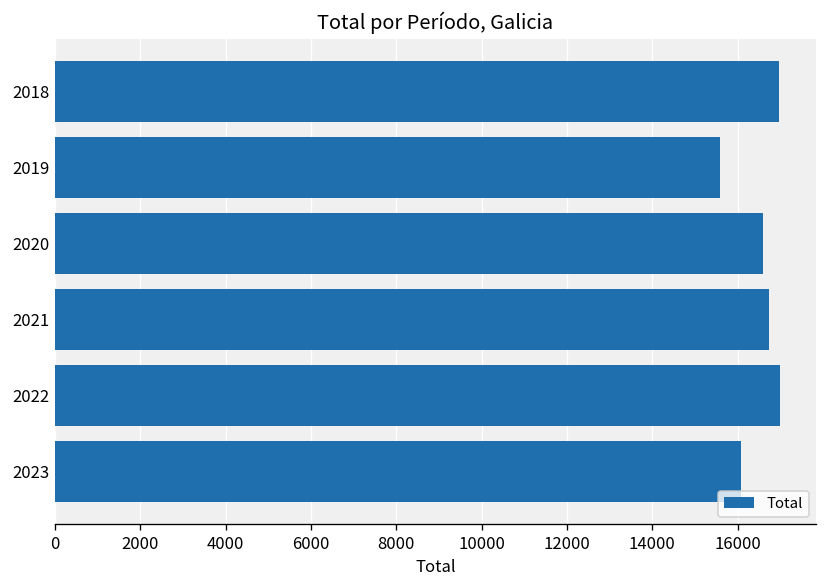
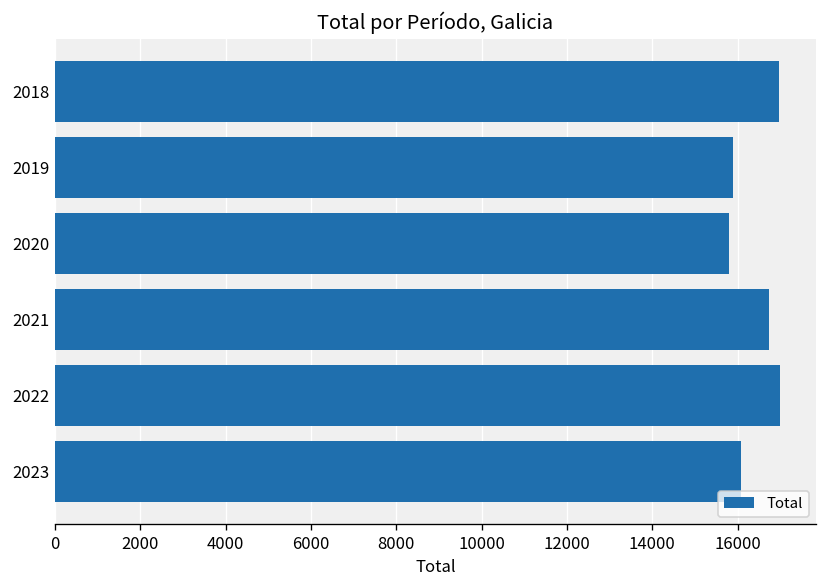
  {
    "2018": 17000,
-   "2019": 15600,
-   "2020": 16600,
+   "2019": 15900,
+   "2020": 15800,
    "2021": 16700,
    "2022": 17000,
    "2023": 16100
  }
